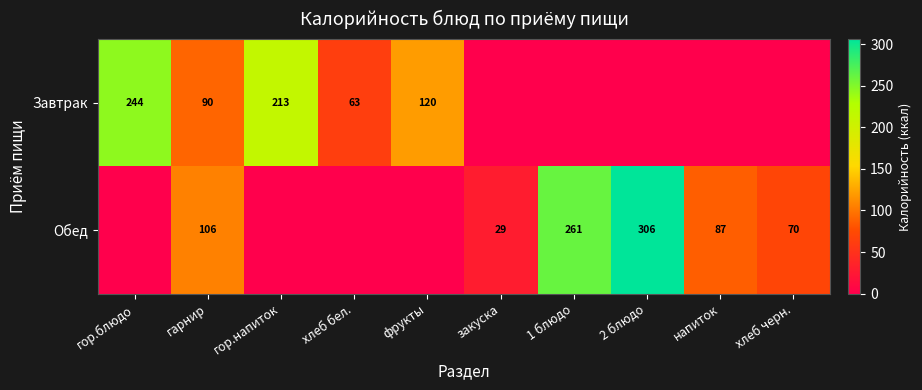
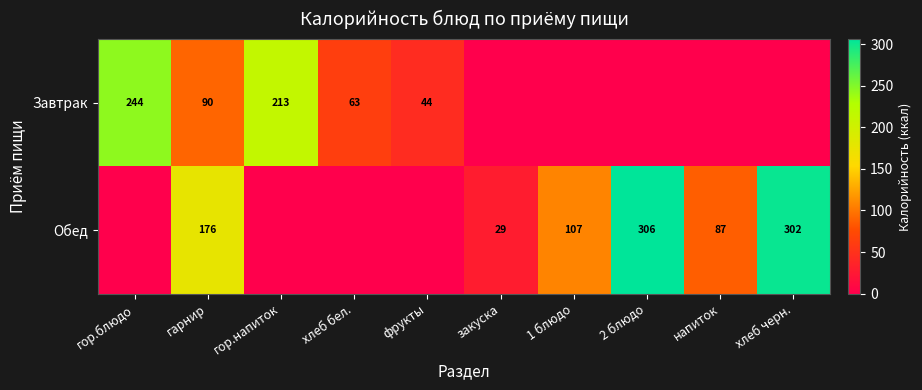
  {
    "Завтрак": {
      "гор.блюдо": 244,
      "гарнир": 90,
      "гор.напиток": 213,
      "хлеб бел.": 63,
-     "фрукты": 120
+     "фрукты": 44
    },
    "Обед": {
-     "гарнир": 106,
+     "гарнир": 176,
      "закуска": 29,
-     "1 блюдо": 261,
+     "1 блюдо": 107,
      "2 блюдо": 306,
      "напиток": 87,
-     "хлеб черн.": 70
+     "хлеб черн.": 302
    }
  }
